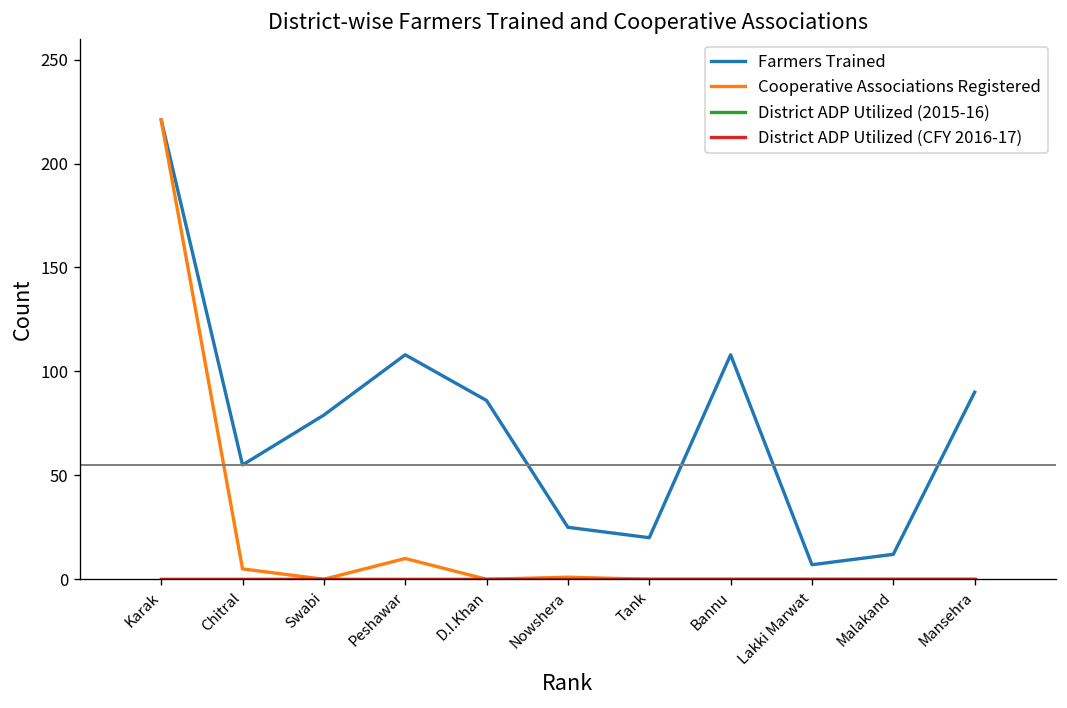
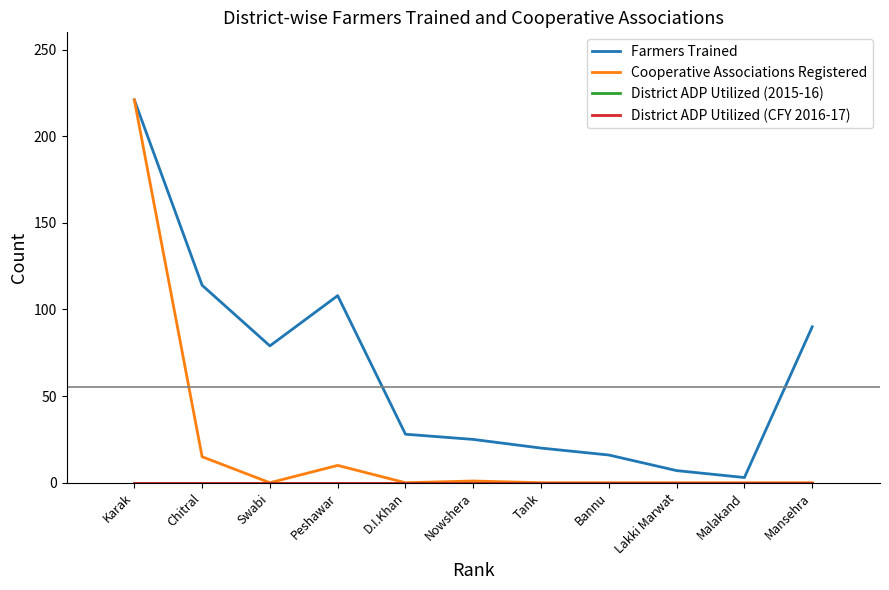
  {
    "Farmers Trained": {
-     "Chitral": 55,
+     "Chitral": 114,
      "Swabi": 79,
      "Peshawar": 108,
-     "D.I.Khan": 86,
+     "D.I.Khan": 28,
      "Nowshera": 25,
      "Tank": 20,
-     "Bannu": 108,
+     "Bannu": 16,
      "Lakki Marwat": 7,
-     "Malakand": 12,
+     "Malakand": 3,
      "Mansehra": 90
    },
    "Cooperative Associations Registered": {
-     "Chitral": 5,
+     "Chitral": 15,
      "Peshawar": 10
    },
    "District ADP Utilized (CFY 2016-17)": {
      "Karak": 0,
      "Chitral": 0,
      "Peshawar": 0
    }
  }
